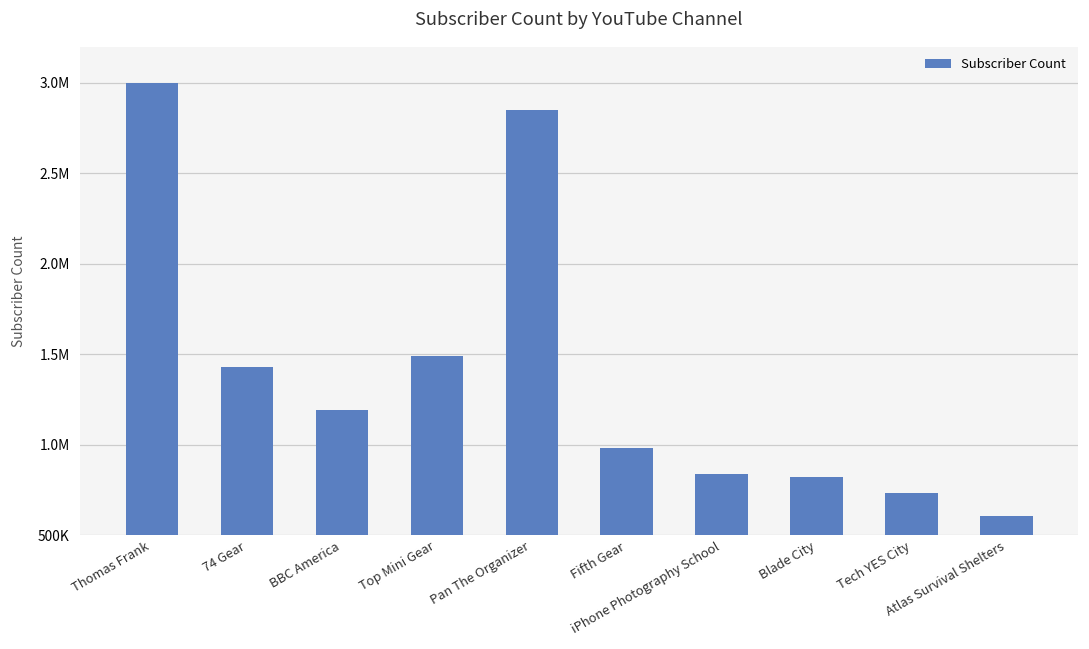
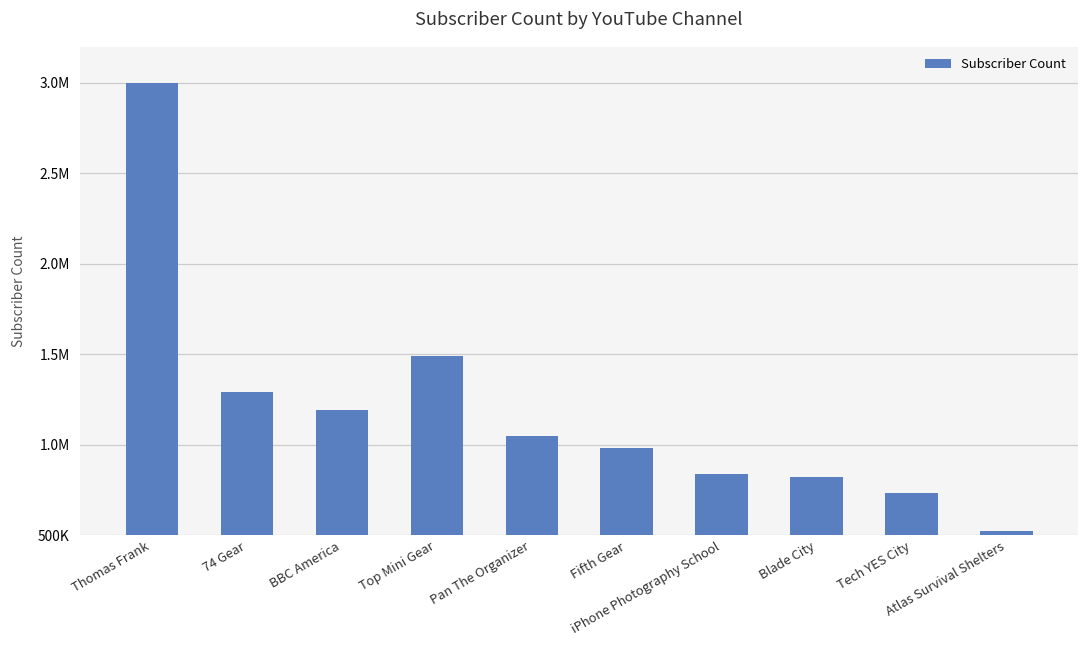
  {
    "Thomas Frank": 3000000,
-   "74 Gear": 1430000,
+   "74 Gear": 1290000,
    "BBC America": 1190000,
    "Top Mini Gear": 1490000,
-   "Pan The Organizer": 2850000,
+   "Pan The Organizer": 1050000,
    "Fifth Gear": 980000,
    "iPhone Photography School": 840000,
    "Blade City": 820000,
    "Tech YES City": 730000,
-   "Atlas Survival Shelters": 600000
+   "Atlas Survival Shelters": 520000
  }
